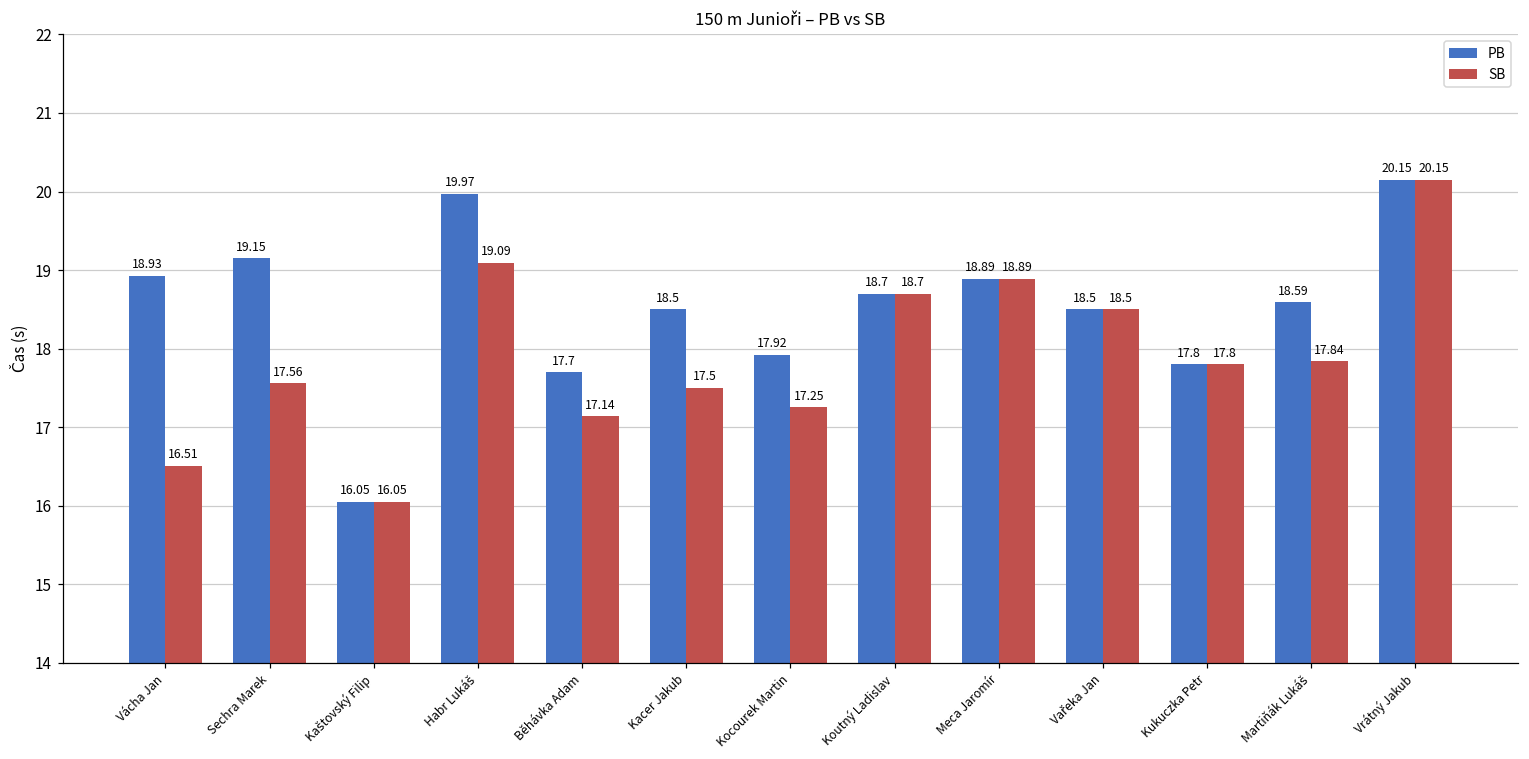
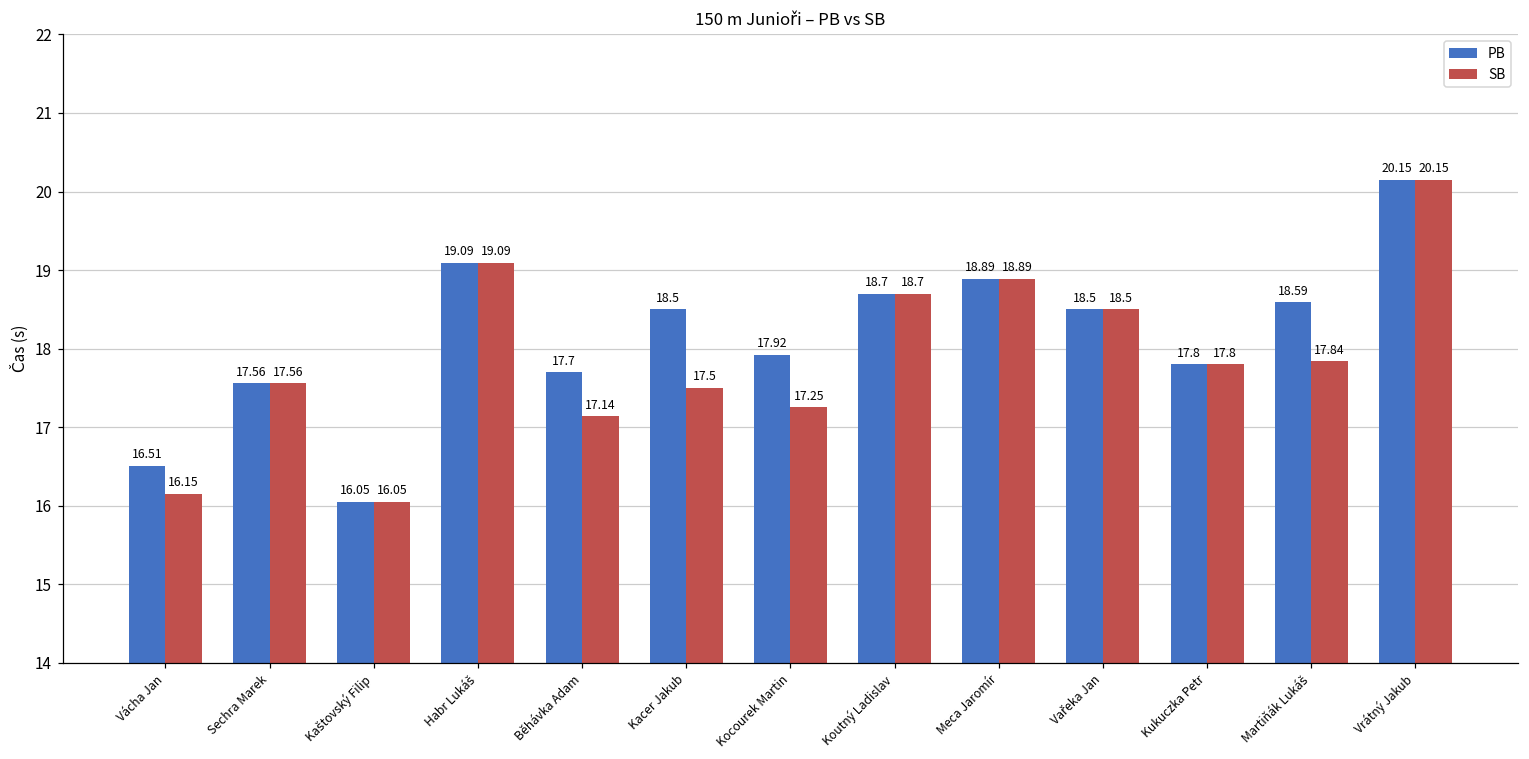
  {
    "PB": {
-     "Vácha Jan": 18.93,
-     "Sechra Marek": 19.15,
+     "Vácha Jan": 16.51,
+     "Sechra Marek": 17.56,
      "Kaštovský Filip": 16.05,
-     "Habr Lukáš": 19.97,
+     "Habr Lukáš": 19.09,
      "Běhávka Adam": 17.7,
      "Kacer Jakub": 18.5,
      "Kocourek Martin": 17.92,
      "Koutný Ladislav": 18.7,
      "Meca Jaromír": 18.89,
      "Vařeka Jan": 18.5,
      "Kukuczka Petr": 17.8,
      "Martiňák Lukáš": 18.59,
      "Vrátný Jakub": 20.15
    },
    "SB": {
-     "Vácha Jan": 16.51,
+     "Vácha Jan": 16.15,
      "Sechra Marek": 17.56,
      "Kaštovský Filip": 16.05,
      "Habr Lukáš": 19.09,
      "Běhávka Adam": 17.14,
      "Kacer Jakub": 17.5,
      "Kocourek Martin": 17.25,
      "Koutný Ladislav": 18.7,
      "Meca Jaromír": 18.89,
      "Vařeka Jan": 18.5,
      "Kukuczka Petr": 17.8,
      "Martiňák Lukáš": 17.84,
      "Vrátný Jakub": 20.15
    }
  }
